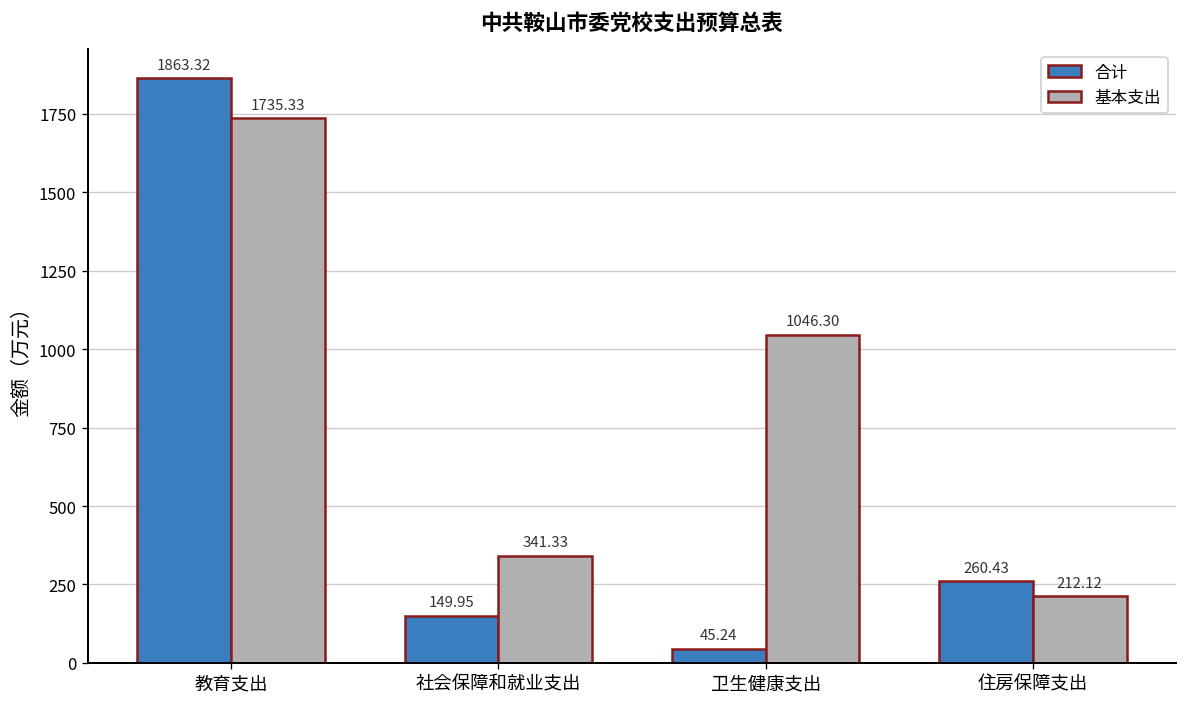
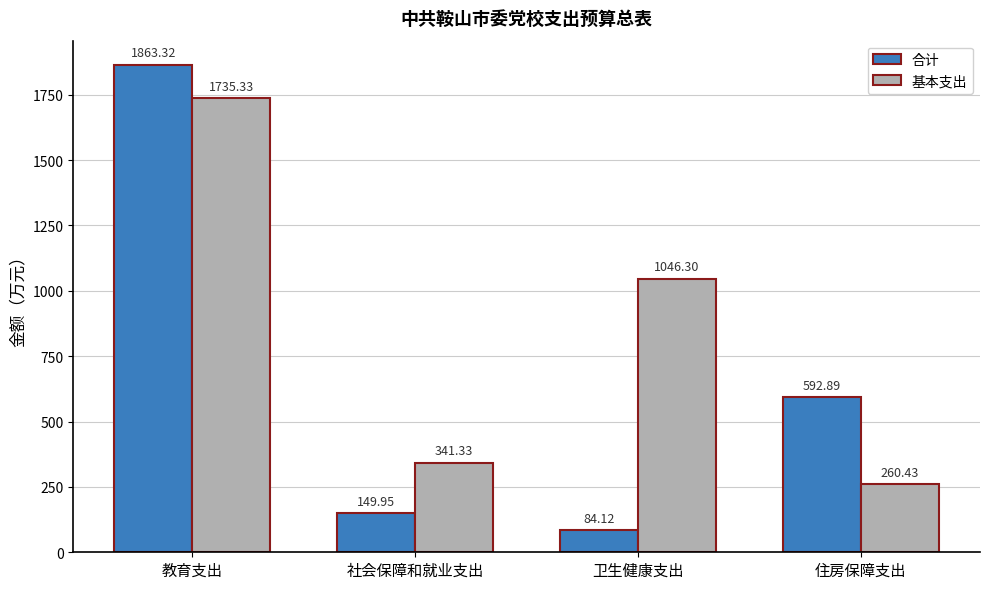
  {
    "合计": {
      "教育支出": 1863.32,
      "社会保障和就业支出": 149.95,
-     "卫生健康支出": 45.24,
-     "住房保障支出": 260.43
+     "卫生健康支出": 84.12,
+     "住房保障支出": 592.89
    },
    "基本支出": {
      "教育支出": 1735.33,
      "社会保障和就业支出": 341.33,
      "卫生健康支出": 1046.30,
-     "住房保障支出": 212.12
+     "住房保障支出": 260.43
    }
  }
